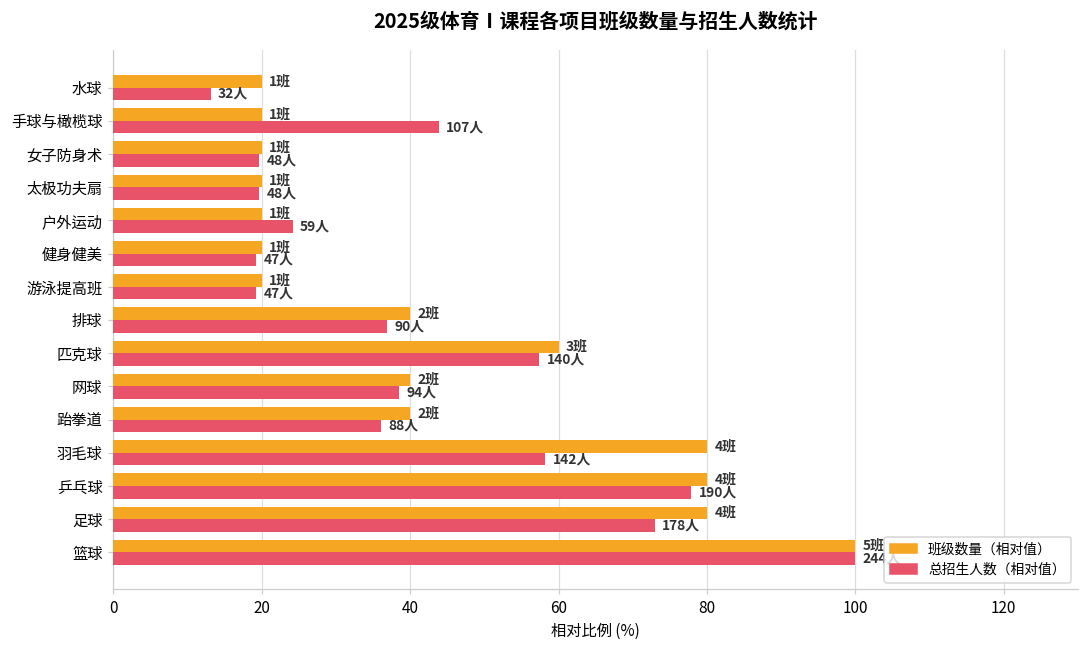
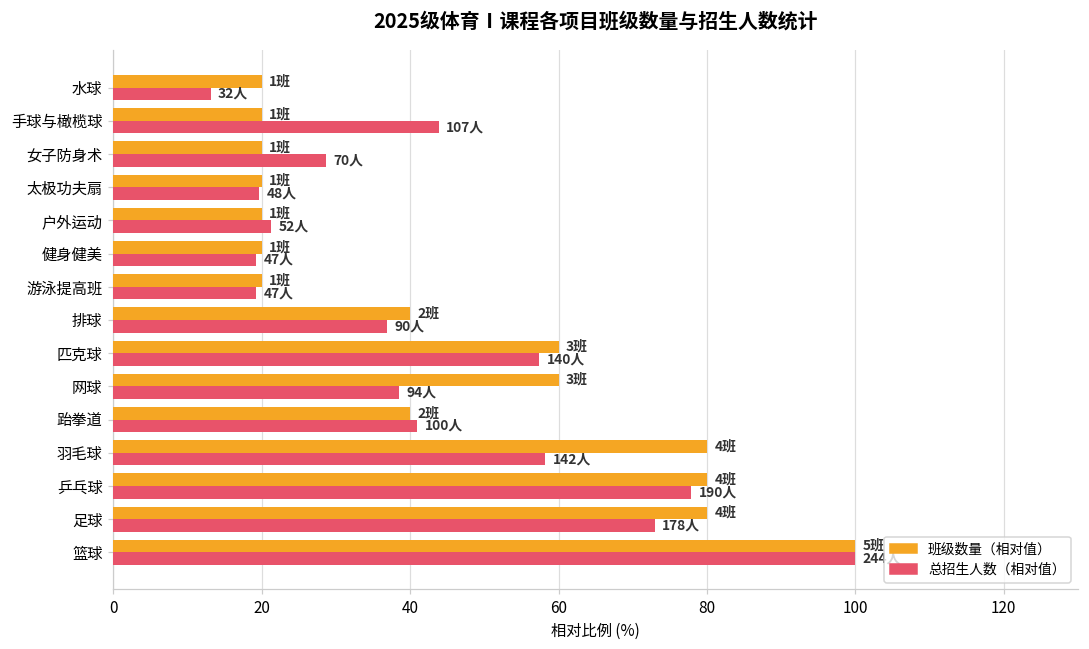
  {
    "班级数量（相对值）": {
-     "网球": "2班"
+     "网球": "3班"
    },
    "总招生人数（相对值）": {
-     "女子防身术": "48人",
-     "户外运动": "59人",
-     "跆拳道": "88人"
+     "女子防身术": "70人",
+     "户外运动": "52人",
+     "跆拳道": "100人"
    }
  }
